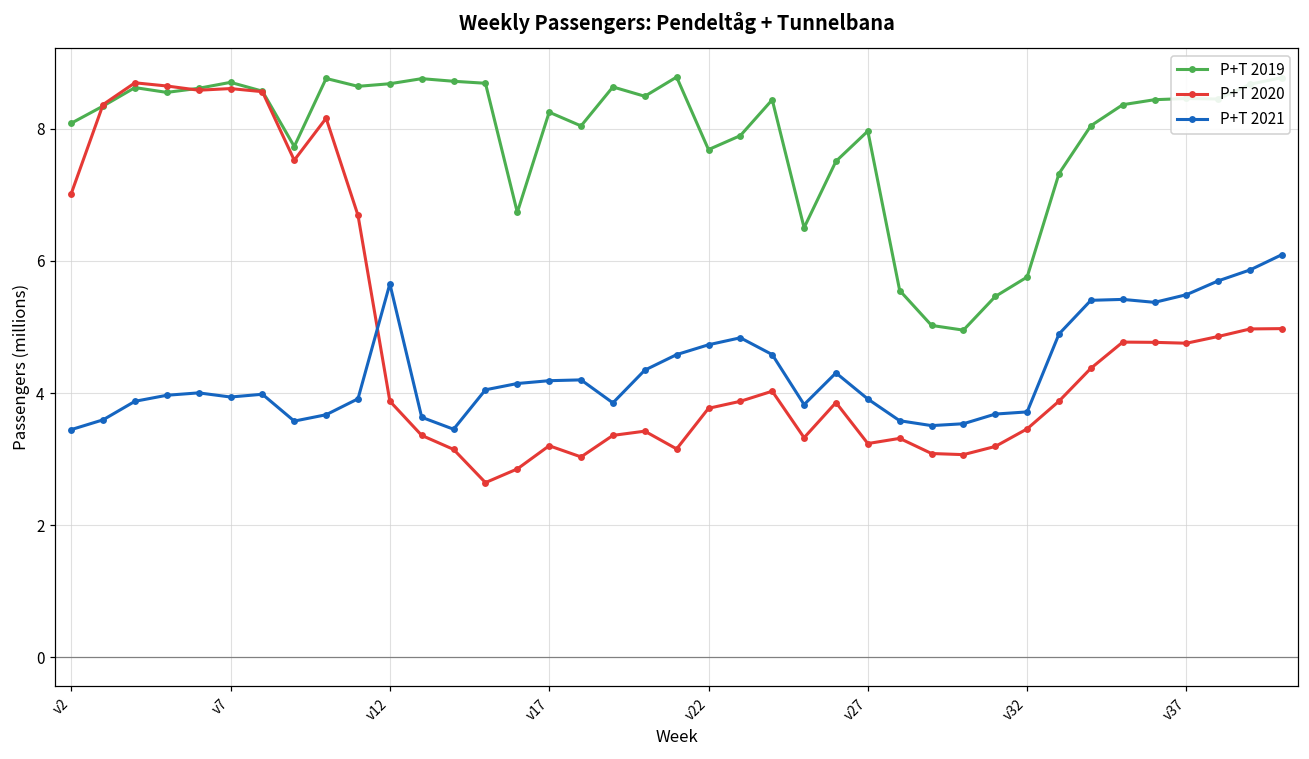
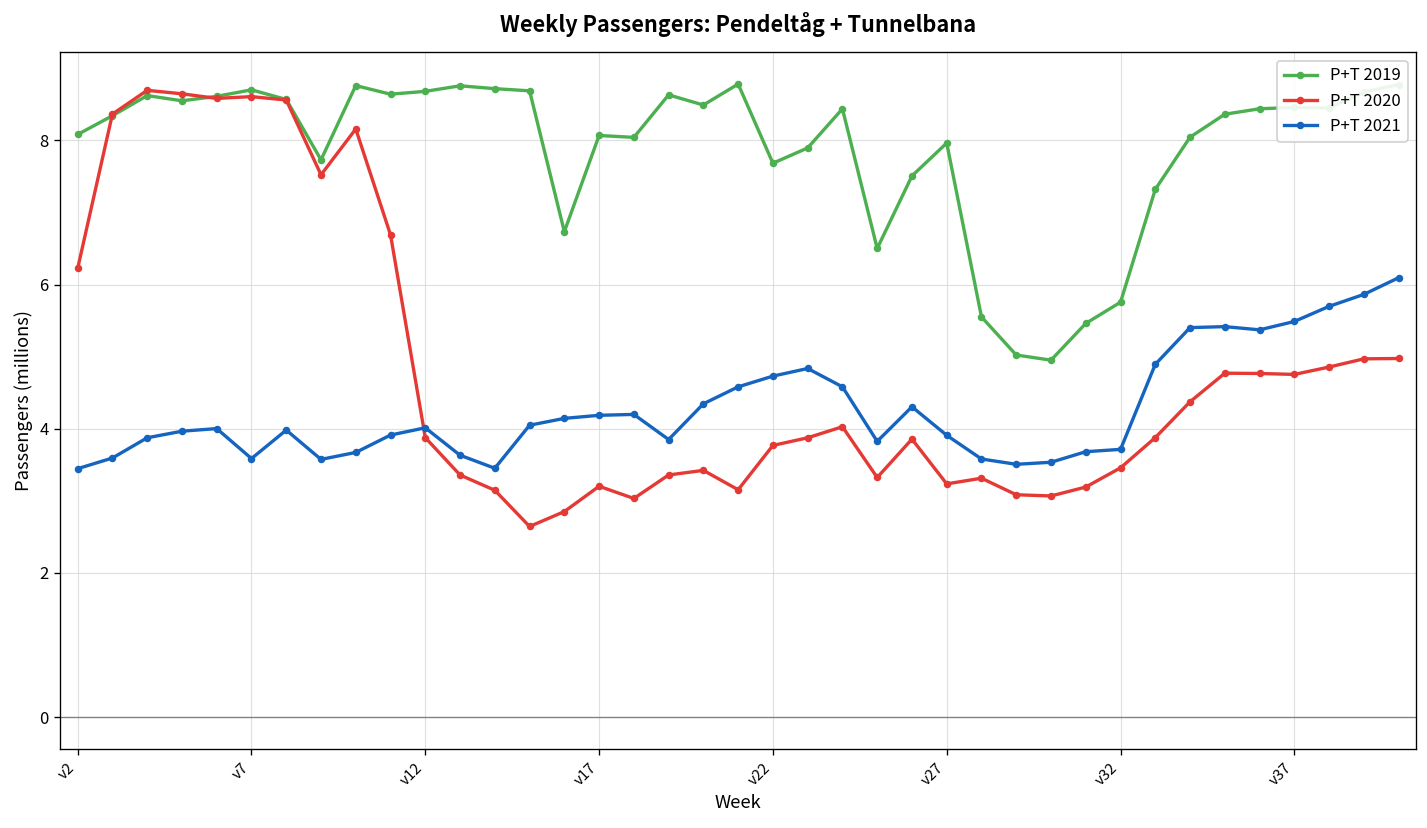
  {
    "P+T 2019": {
      "v2": 8.1,
      "v7": 8.7,
      "v12": 8.7,
-     "v17": 8.2,
+     "v17": 8.1,
      "v22": 7.7,
      "v27": 8.0,
      "v32": 5.8
    },
    "P+T 2020": {
-     "v2": 7.0,
+     "v2": 6.2,
      "v7": 8.6,
      "v12": 3.9,
      "v17": 3.2,
      "v22": 3.8,
      "v27": 3.2,
      "v32": 3.5,
      "v37": 4.8
    },
    "P+T 2021": {
      "v2": 3.4,
-     "v7": 3.9,
-     "v12": 5.7,
+     "v7": 3.6,
+     "v12": 4.0,
      "v17": 4.2,
      "v22": 4.7,
      "v27": 3.9,
      "v32": 3.7,
      "v37": 5.5
    }
  }
